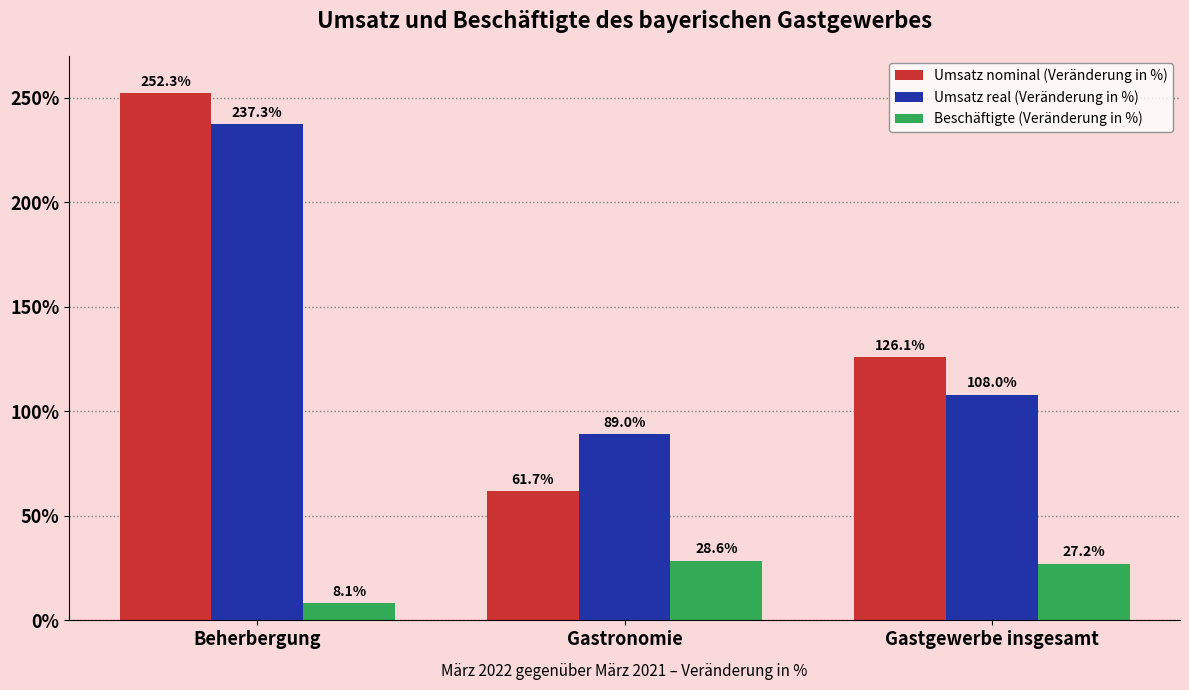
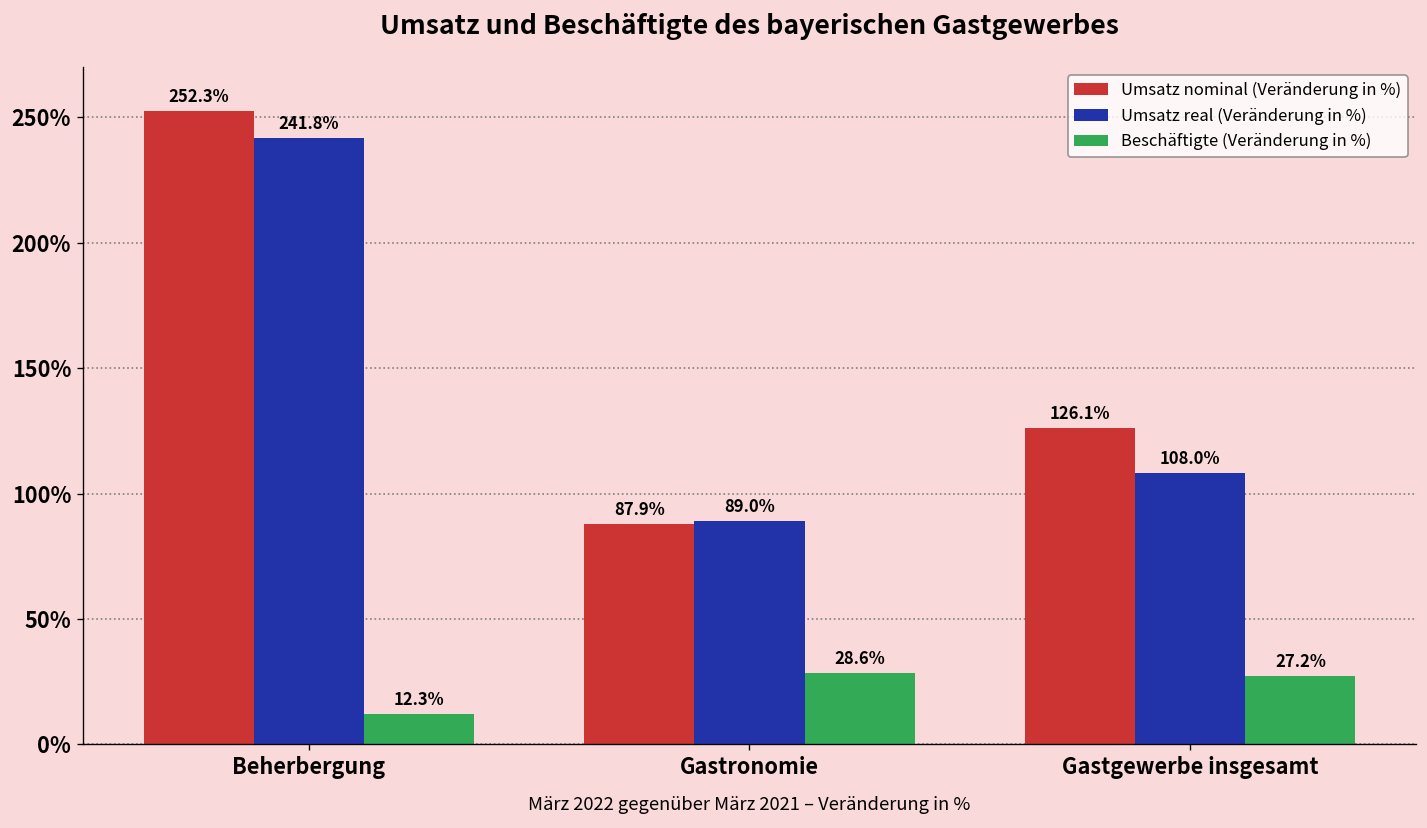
  {
    "Umsatz nominal (Veränderung in %)": {
      "Beherbergung": "252.3%",
-     "Gastronomie": "61.7%",
+     "Gastronomie": "87.9%",
      "Gastgewerbe insgesamt": "126.1%"
    },
    "Umsatz real (Veränderung in %)": {
-     "Beherbergung": "237.3%",
+     "Beherbergung": "241.8%",
      "Gastronomie": "89.0%",
      "Gastgewerbe insgesamt": "108.0%"
    },
    "Beschäftigte (Veränderung in %)": {
-     "Beherbergung": "8.1%",
+     "Beherbergung": "12.3%",
      "Gastronomie": "28.6%",
      "Gastgewerbe insgesamt": "27.2%"
    }
  }
